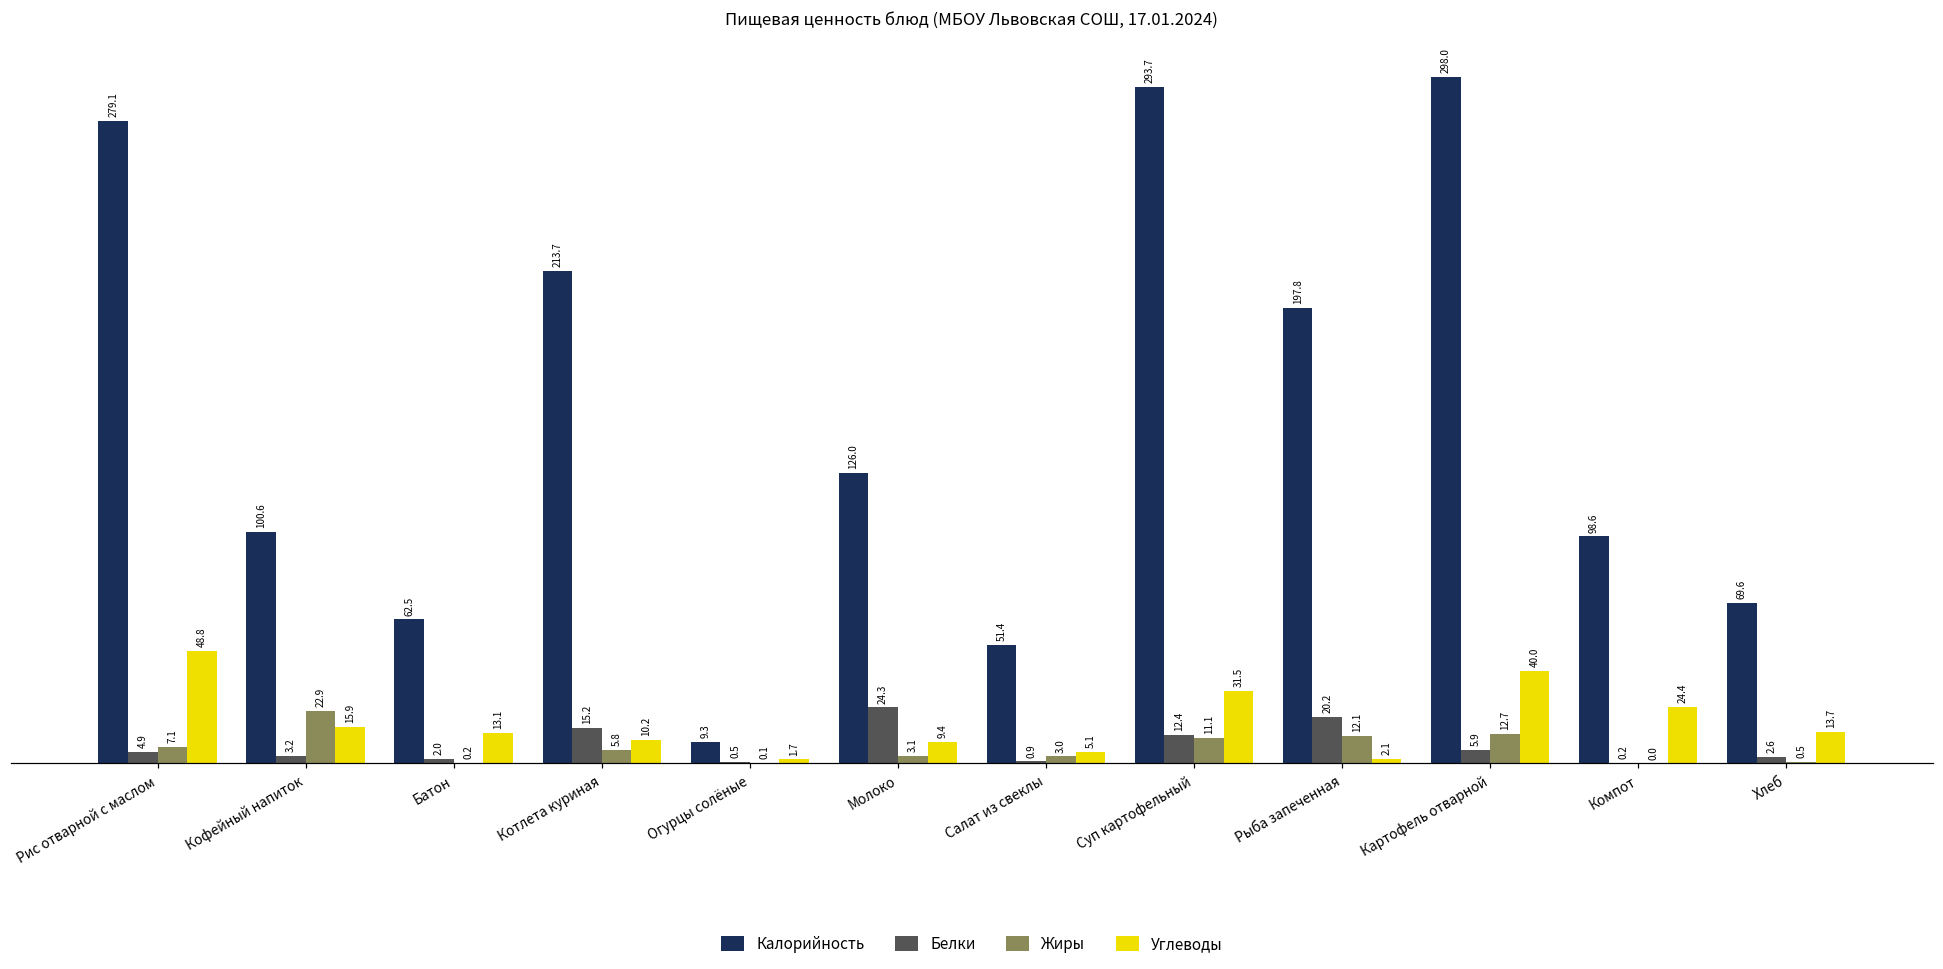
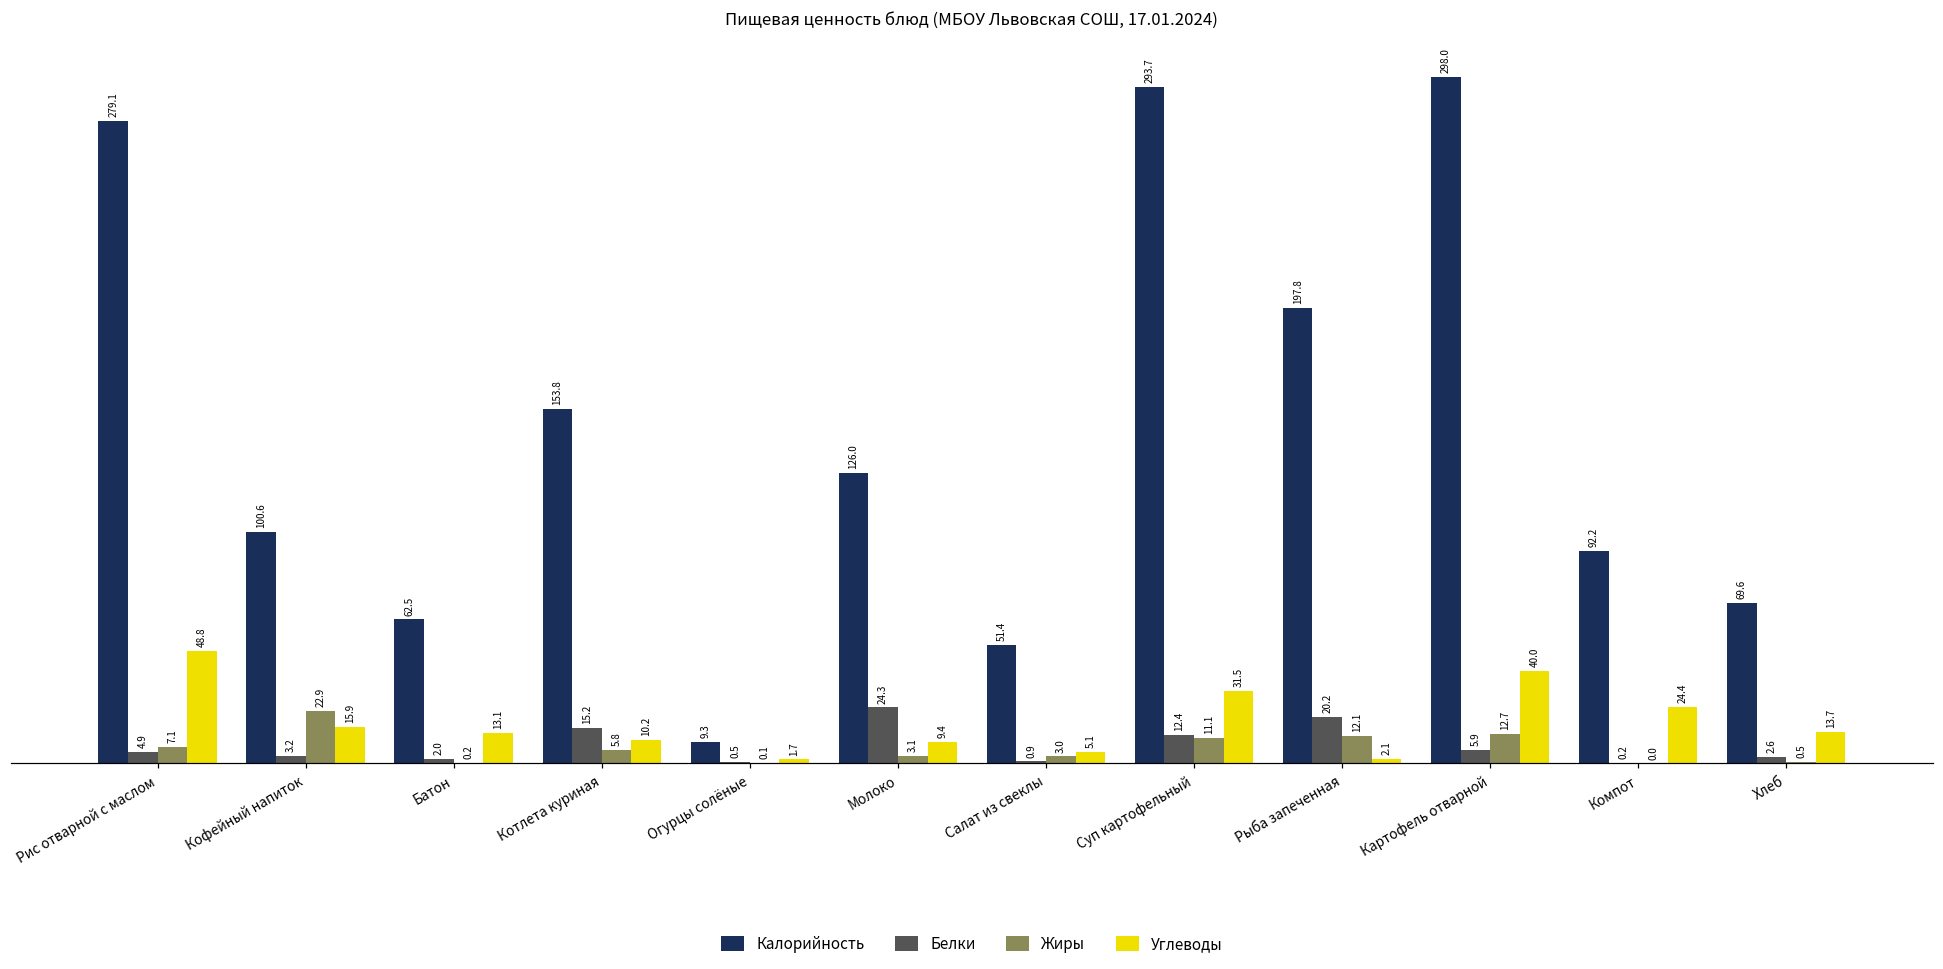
  {
    "Калорийность": {
      "Рис отварной с маслом": 279.1,
      "Кофейный напиток": 100.6,
      "Батон": 62.5,
-     "Котлета куриная": 213.7,
+     "Котлета куриная": 153.8,
      "Огурцы солёные": 9.3,
      "Молоко": 126.0,
      "Салат из свеклы": 51.4,
      "Суп картофельный": 293.7,
      "Рыба запеченная": 197.8,
      "Картофель отварной": 298.0,
-     "Компот": 98.6,
+     "Компот": 92.2,
      "Хлеб": 69.6
    },
    "Белки": {
      "Рис отварной с маслом": 4.9,
      "Кофейный напиток": 3.2,
      "Батон": 2.0,
      "Котлета куриная": 15.2,
      "Огурцы солёные": 0.5,
      "Молоко": 24.3,
      "Салат из свеклы": 0.9,
      "Суп картофельный": 12.4,
      "Рыба запеченная": 20.2,
      "Картофель отварной": 5.9,
      "Компот": 0.2,
      "Хлеб": 2.6
    },
    "Жиры": {
      "Рис отварной с маслом": 7.1,
      "Кофейный напиток": 22.9,
      "Батон": 0.2,
      "Котлета куриная": 5.8,
      "Огурцы солёные": 0.1,
      "Молоко": 3.1,
      "Салат из свеклы": 3.0,
      "Суп картофельный": 11.1,
      "Рыба запеченная": 12.1,
      "Картофель отварной": 12.7,
      "Компот": 0.0,
      "Хлеб": 0.5
    },
    "Углеводы": {
      "Рис отварной с маслом": 48.8,
      "Кофейный напиток": 15.9,
      "Батон": 13.1,
      "Котлета куриная": 10.2,
      "Огурцы солёные": 1.7,
      "Молоко": 9.4,
      "Салат из свеклы": 5.1,
      "Суп картофельный": 31.5,
      "Рыба запеченная": 2.1,
      "Картофель отварной": 40.0,
      "Компот": 24.4,
      "Хлеб": 13.7
    }
  }
